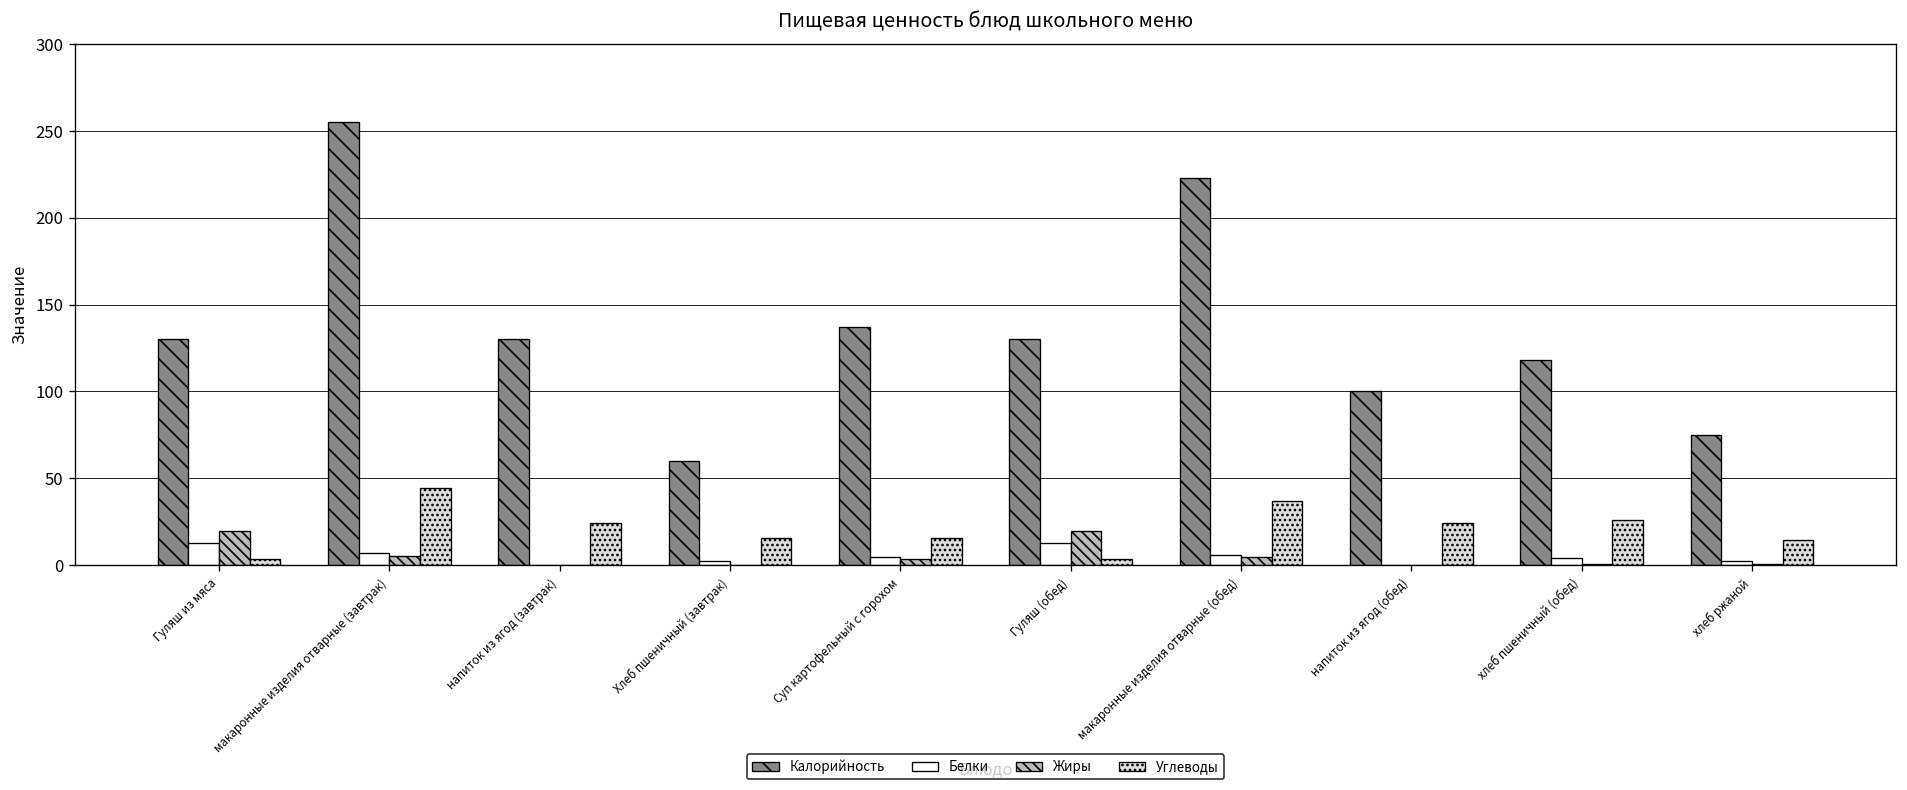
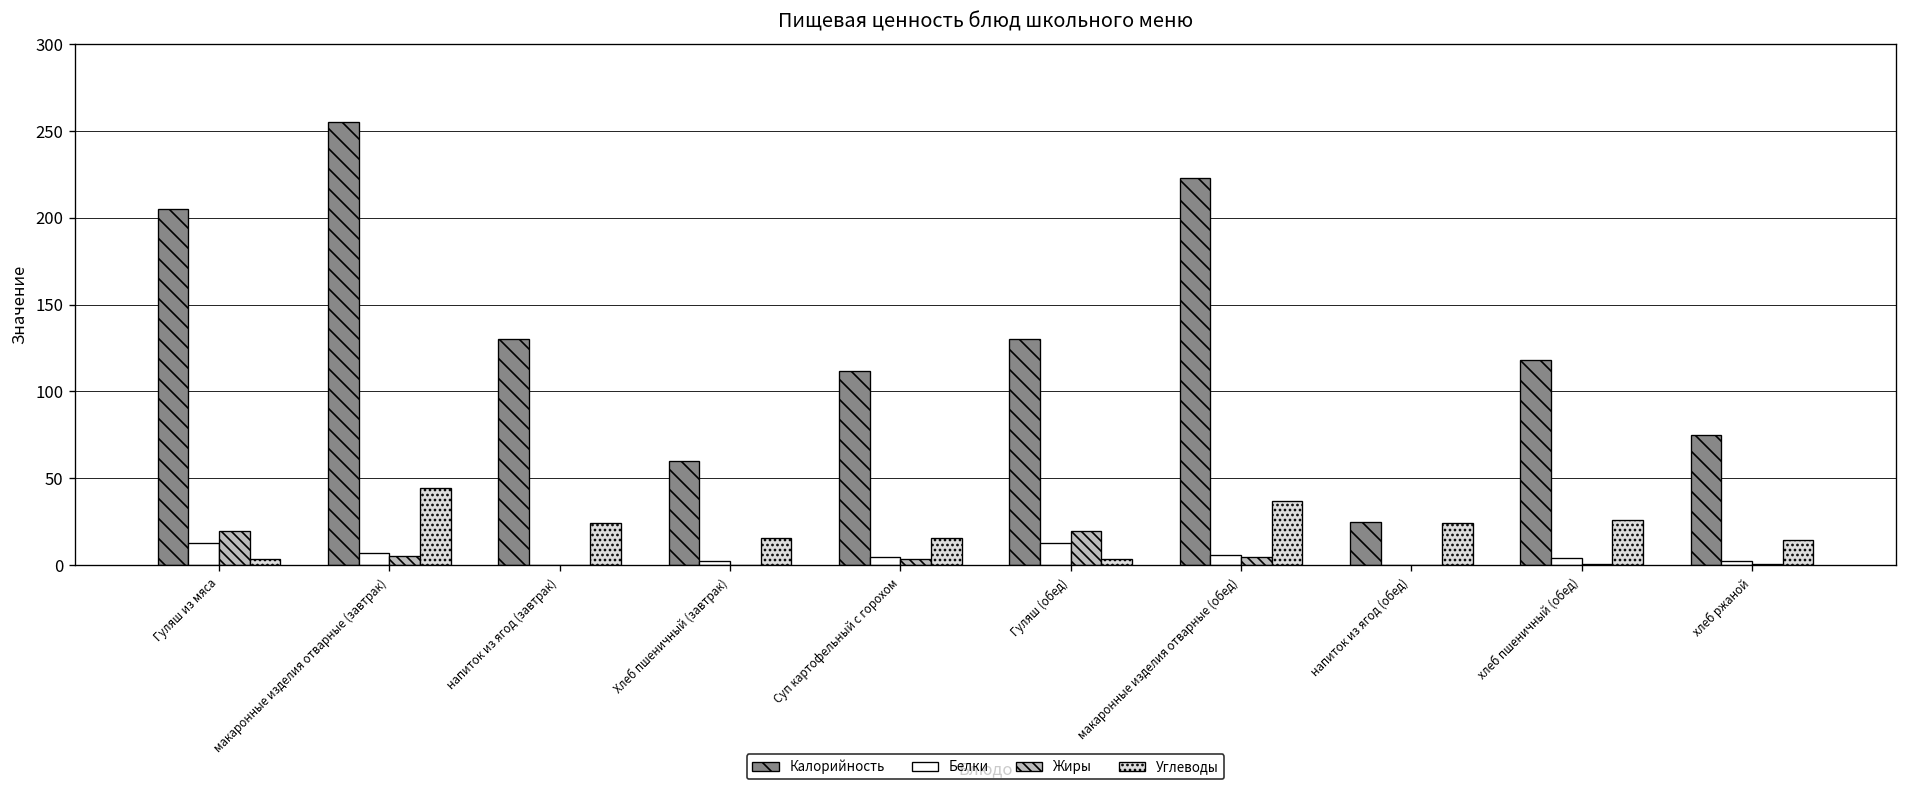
  {
    "Калорийность": {
-     "Гуляш из мяса": 130,
+     "Гуляш из мяса": 205,
      "макаронные изделия отварные (завтрак)": 255,
      "напиток из ягод (завтрак)": 130,
      "Хлеб пшеничный (завтрак)": 60,
-     "Суп картофельный с горохом": 137,
+     "Суп картофельный с горохом": 112,
      "Гуляш (обед)": 130,
      "макаронные изделия отварные (обед)": 223,
-     "напиток из ягод (обед)": 100,
+     "напиток из ягод (обед)": 25,
      "хлеб пшеничный (обед)": 118,
      "хлеб ржаной": 75
    }
  }
